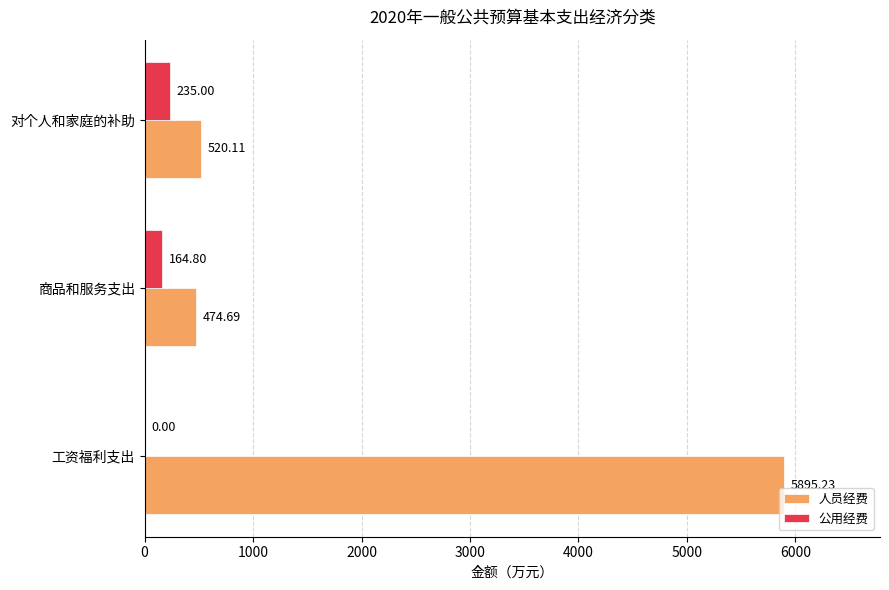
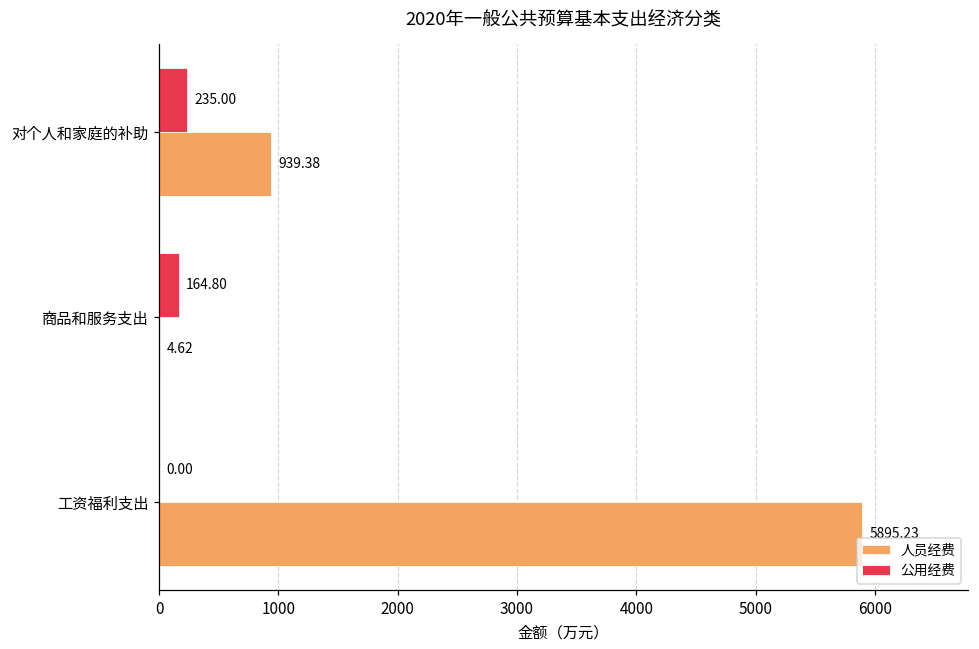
  {
    "人员经费": {
-     "对个人和家庭的补助": 520.11,
-     "商品和服务支出": 474.69
+     "对个人和家庭的补助": 939.38,
+     "商品和服务支出": 4.62
    },
    "公用经费": {
      "对个人和家庭的补助": 235.00,
      "商品和服务支出": 164.80,
      "工资福利支出": 0.00
    }
  }
